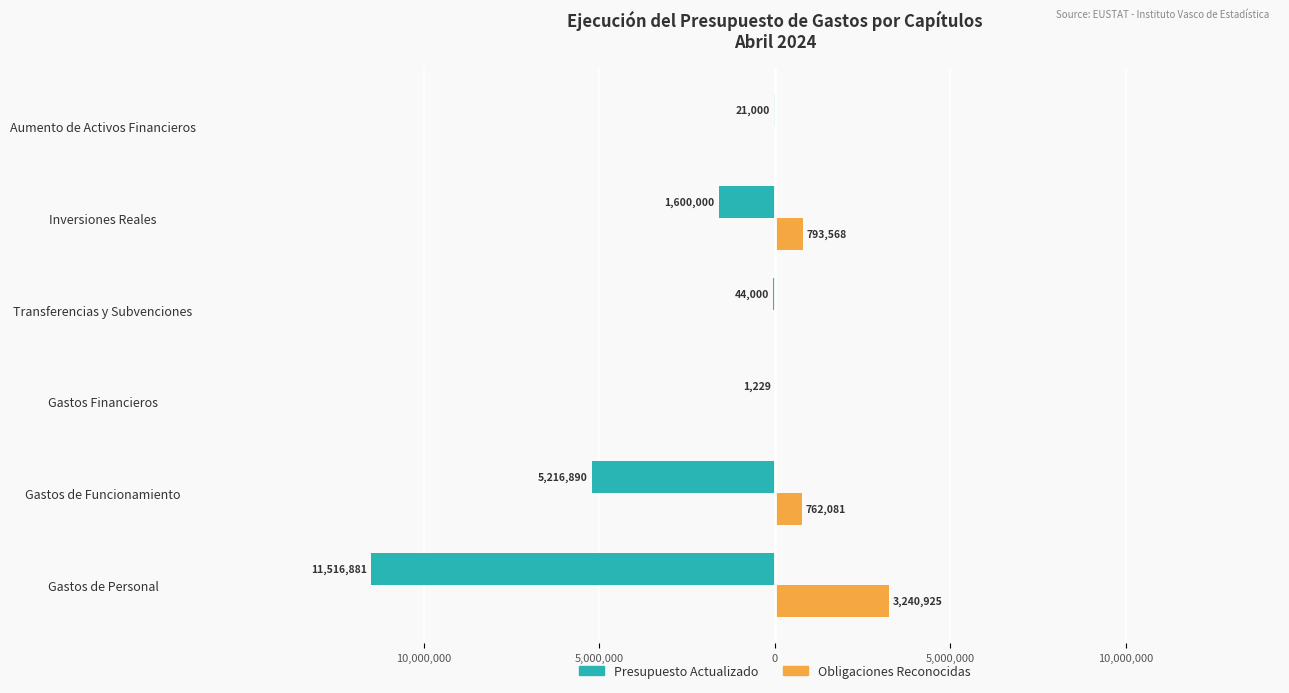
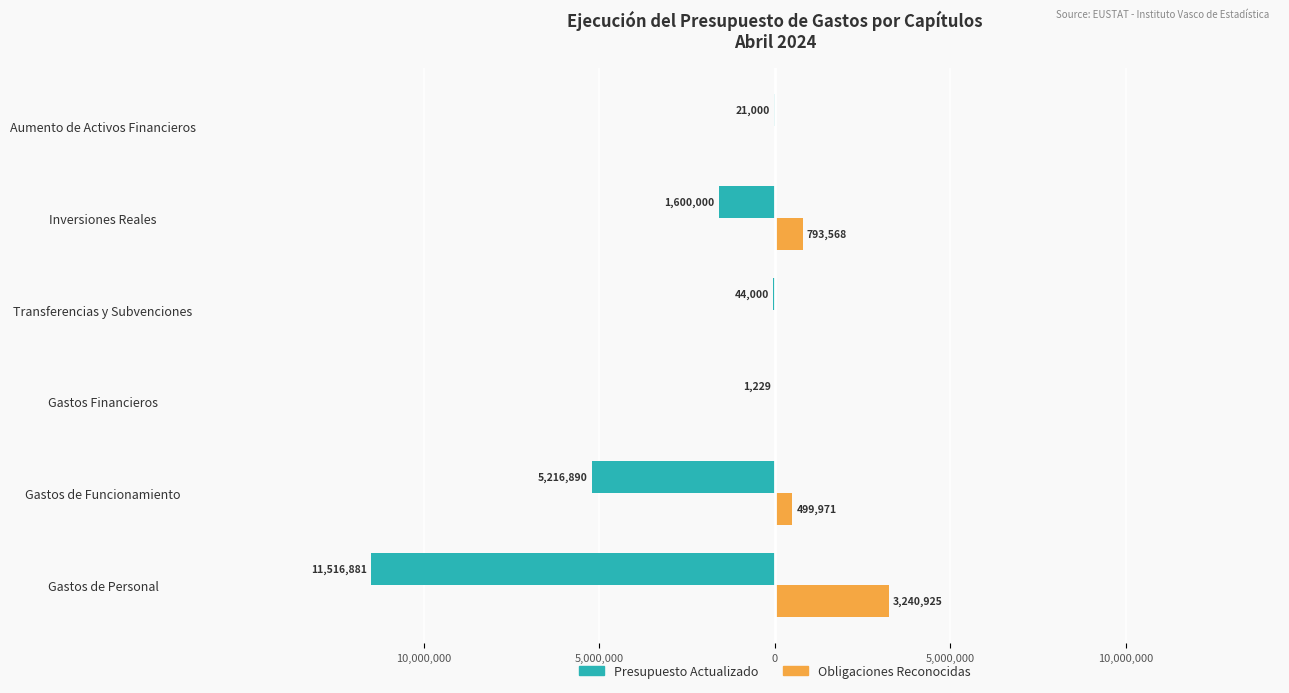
  {
    "Obligaciones Reconocidas": {
      "Inversiones Reales": "793,568",
-     "Gastos de Funcionamiento": "762,081",
+     "Gastos de Funcionamiento": "499,971",
      "Gastos de Personal": "3,240,925"
    }
  }
